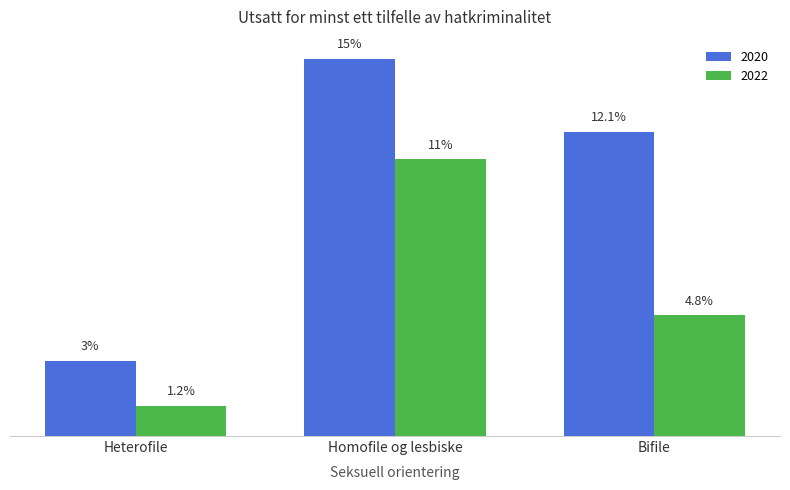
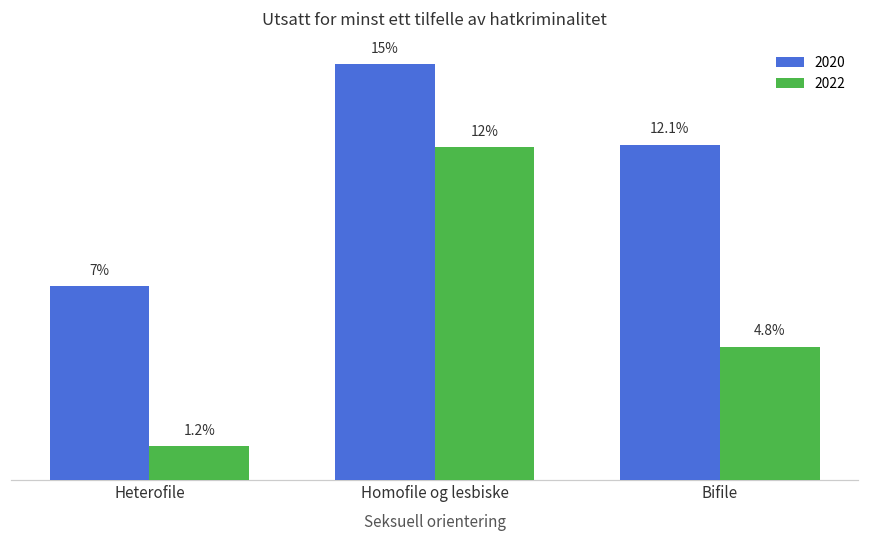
  {
    "2020": {
-     "Heterofile": "3%",
+     "Heterofile": "7%",
      "Homofile og lesbiske": "15%",
      "Bifile": "12.1%"
    },
    "2022": {
      "Heterofile": "1.2%",
-     "Homofile og lesbiske": "11%",
+     "Homofile og lesbiske": "12%",
      "Bifile": "4.8%"
    }
  }
